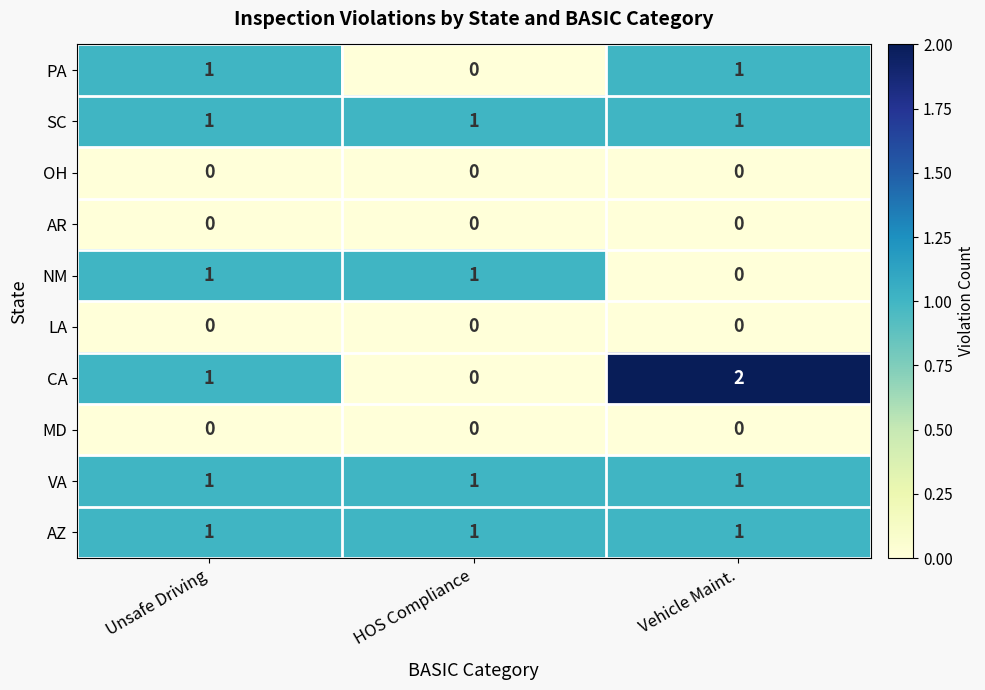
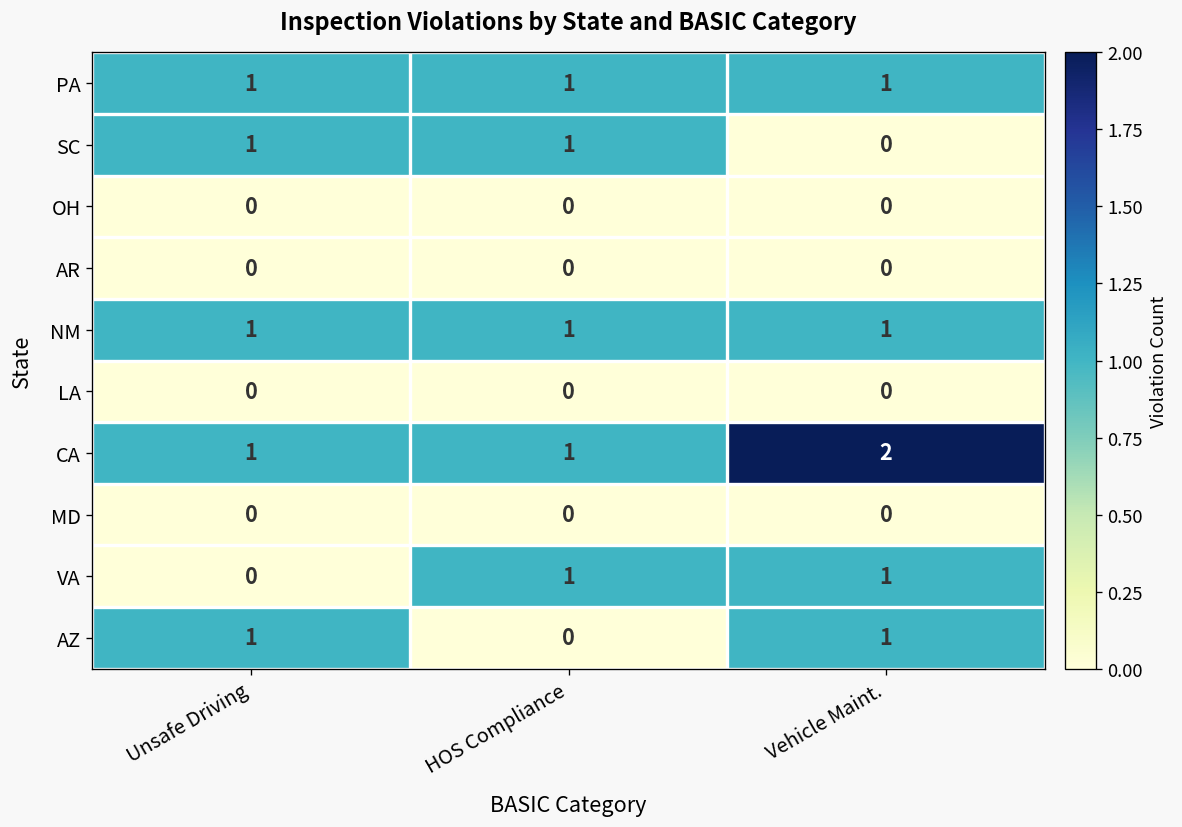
  {
    "PA": {
      "Unsafe Driving": 1,
-     "HOS Compliance": 0,
+     "HOS Compliance": 1,
      "Vehicle Maint.": 1
    },
    "SC": {
      "Unsafe Driving": 1,
      "HOS Compliance": 1,
-     "Vehicle Maint.": 1
+     "Vehicle Maint.": 0
    },
    "OH": {
      "Unsafe Driving": 0,
      "HOS Compliance": 0,
      "Vehicle Maint.": 0
    },
    "AR": {
      "Unsafe Driving": 0,
      "HOS Compliance": 0,
      "Vehicle Maint.": 0
    },
    "NM": {
      "Unsafe Driving": 1,
      "HOS Compliance": 1,
-     "Vehicle Maint.": 0
+     "Vehicle Maint.": 1
    },
    "LA": {
      "Unsafe Driving": 0,
      "HOS Compliance": 0,
      "Vehicle Maint.": 0
    },
    "CA": {
      "Unsafe Driving": 1,
-     "HOS Compliance": 0,
+     "HOS Compliance": 1,
      "Vehicle Maint.": 2
    },
    "MD": {
      "Unsafe Driving": 0,
      "HOS Compliance": 0,
      "Vehicle Maint.": 0
    },
    "VA": {
-     "Unsafe Driving": 1,
+     "Unsafe Driving": 0,
      "HOS Compliance": 1,
      "Vehicle Maint.": 1
    },
    "AZ": {
      "Unsafe Driving": 1,
-     "HOS Compliance": 1,
+     "HOS Compliance": 0,
      "Vehicle Maint.": 1
    }
  }
